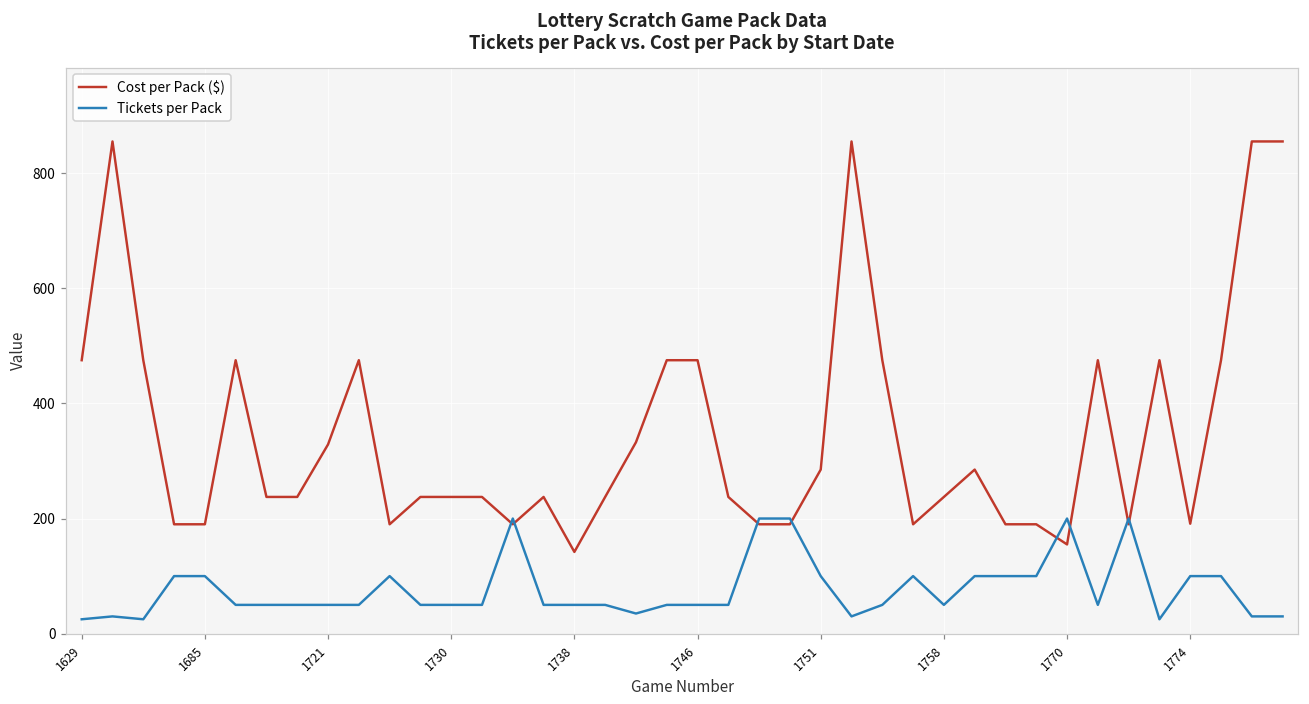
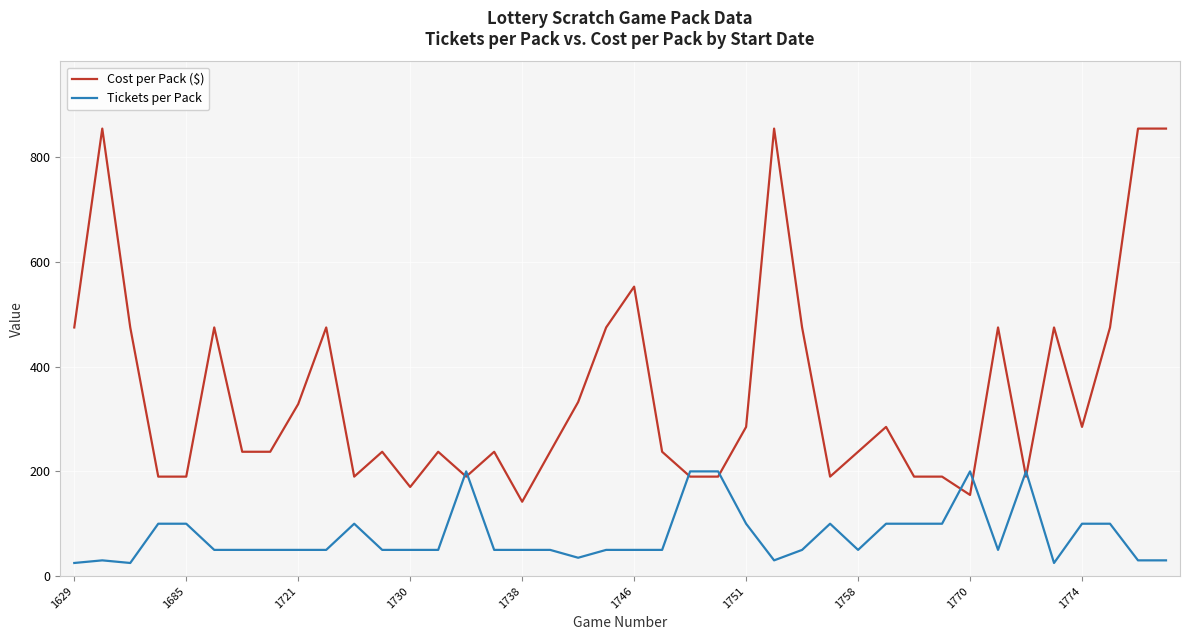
  {
    "Cost per Pack ($)": {
      "1629": 480,
      "1685": 190,
      "1721": 330,
-     "1730": 240,
+     "1730": 170,
      "1738": 140,
-     "1746": 480,
+     "1746": 550,
      "1751": 290,
      "1758": 240,
      "1770": 160,
-     "1774": 190
+     "1774": 290
    },
    "Tickets per Pack": {
      "1629": 30,
      "1685": 100,
      "1721": 50,
      "1730": 50,
      "1738": 50,
      "1746": 50,
      "1751": 100,
      "1758": 50,
      "1770": 200,
      "1774": 100
    }
  }
